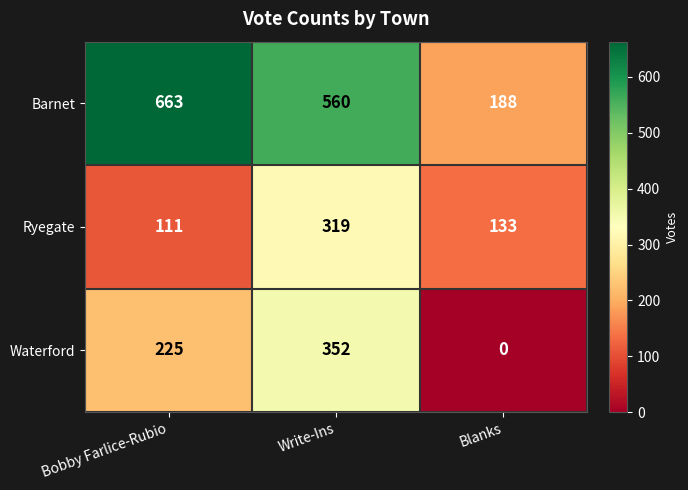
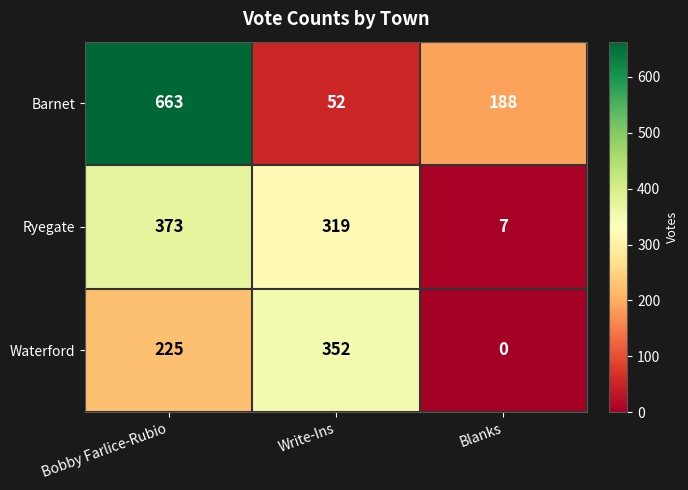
  {
    "Barnet": {
      "Bobby Farlice-Rubio": 663,
-     "Write-Ins": 560,
+     "Write-Ins": 52,
      "Blanks": 188
    },
    "Ryegate": {
-     "Bobby Farlice-Rubio": 111,
+     "Bobby Farlice-Rubio": 373,
      "Write-Ins": 319,
-     "Blanks": 133
+     "Blanks": 7
    },
    "Waterford": {
      "Bobby Farlice-Rubio": 225,
      "Write-Ins": 352,
      "Blanks": 0
    }
  }
